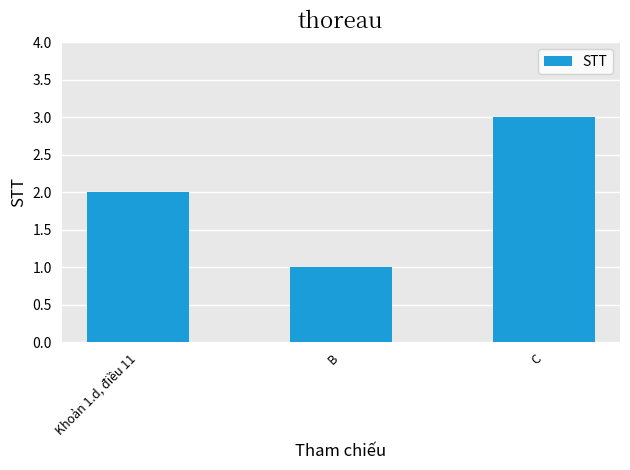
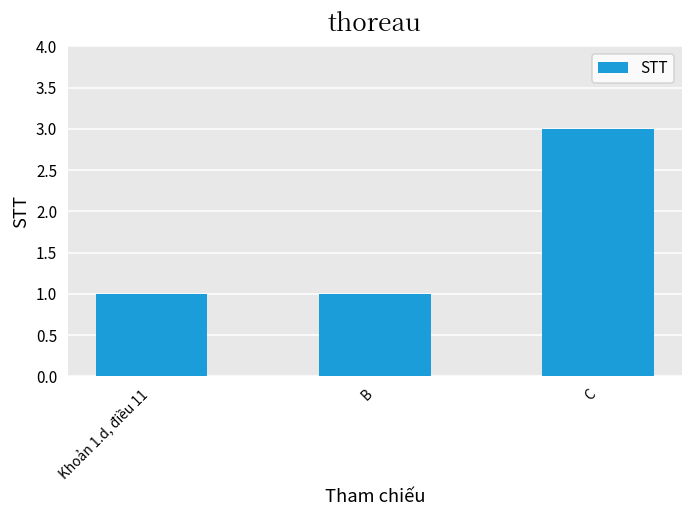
  {
-   "Khoản 1.d, điều 11": 2,
+   "Khoản 1.d, điều 11": 1,
    "B": 1,
    "C": 3
  }
